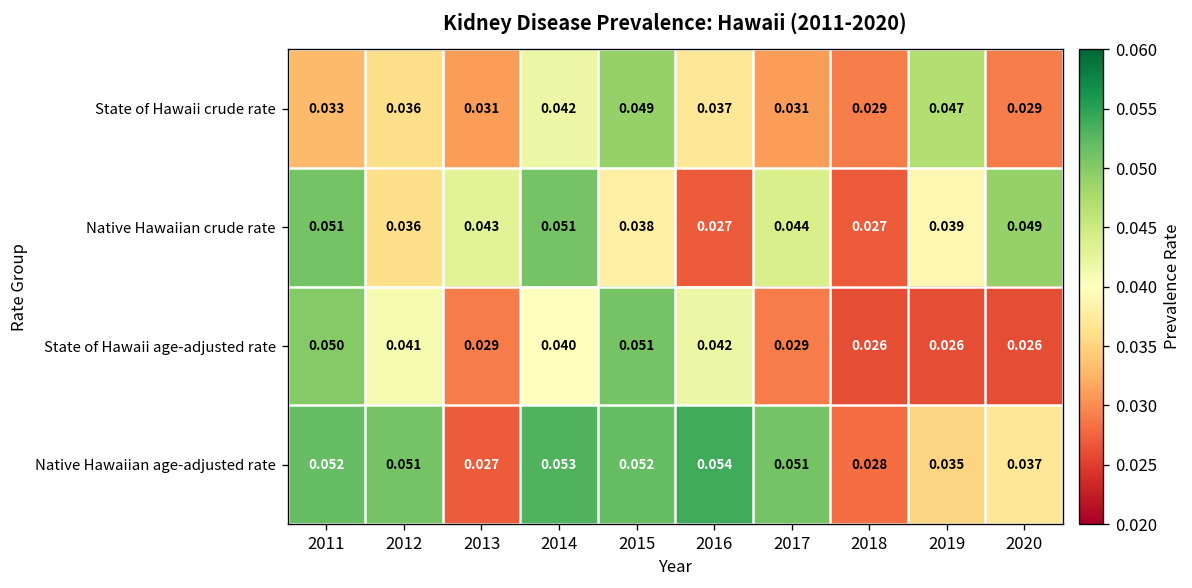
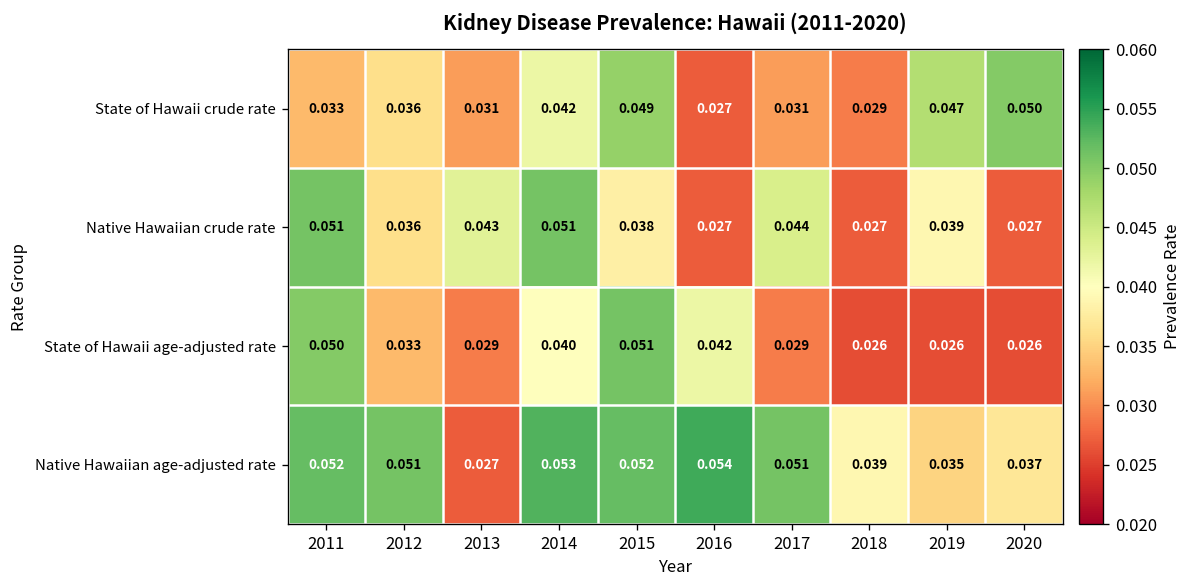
  {
    "State of Hawaii crude rate": {
      "2011": 0.033,
      "2012": 0.036,
      "2013": 0.031,
      "2014": 0.042,
      "2015": 0.049,
-     "2016": 0.037,
+     "2016": 0.027,
      "2017": 0.031,
      "2018": 0.029,
      "2019": 0.047,
-     "2020": 0.029
+     "2020": 0.050
    },
    "Native Hawaiian crude rate": {
      "2011": 0.051,
      "2012": 0.036,
      "2013": 0.043,
      "2014": 0.051,
      "2015": 0.038,
      "2016": 0.027,
      "2017": 0.044,
      "2018": 0.027,
      "2019": 0.039,
-     "2020": 0.049
+     "2020": 0.027
    },
    "State of Hawaii age-adjusted rate": {
      "2011": 0.050,
-     "2012": 0.041,
+     "2012": 0.033,
      "2013": 0.029,
      "2014": 0.040,
      "2015": 0.051,
      "2016": 0.042,
      "2017": 0.029,
      "2018": 0.026,
      "2019": 0.026,
      "2020": 0.026
    },
    "Native Hawaiian age-adjusted rate": {
      "2011": 0.052,
      "2012": 0.051,
      "2013": 0.027,
      "2014": 0.053,
      "2015": 0.052,
      "2016": 0.054,
      "2017": 0.051,
-     "2018": 0.028,
+     "2018": 0.039,
      "2019": 0.035,
      "2020": 0.037
    }
  }
